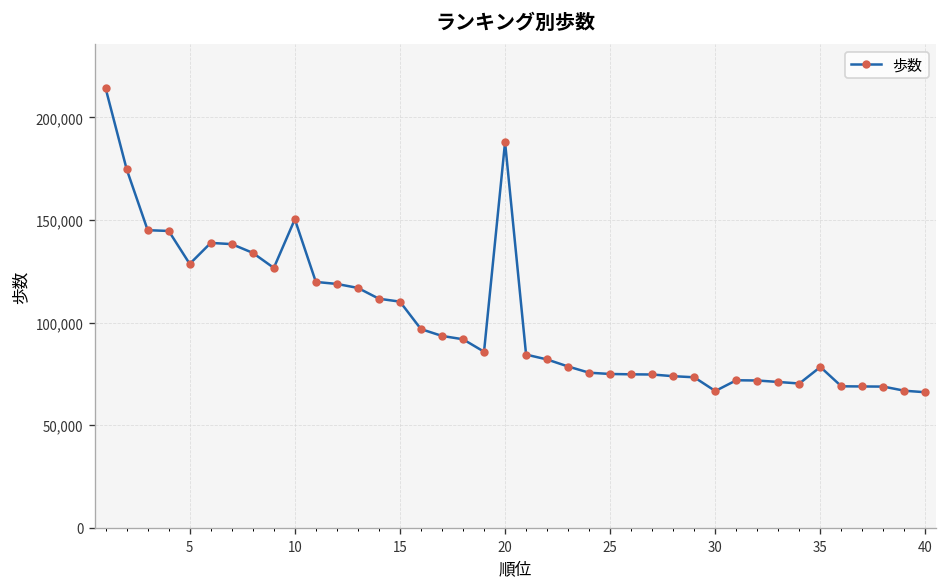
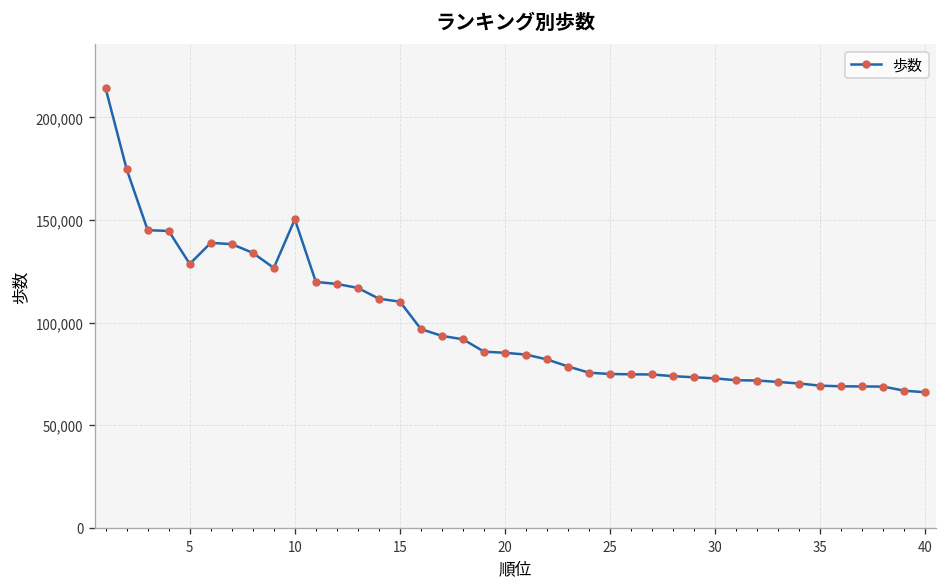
  {
    "5": "129,000",
    "10": "150,000",
    "15": "110,000",
-   "20": "188,000",
+   "20": "85,000",
    "25": "75,000",
-   "30": "67,000",
-   "35": "78,000",
+   "30": "73,000",
+   "35": "69,000",
    "40": "66,000"
  }
